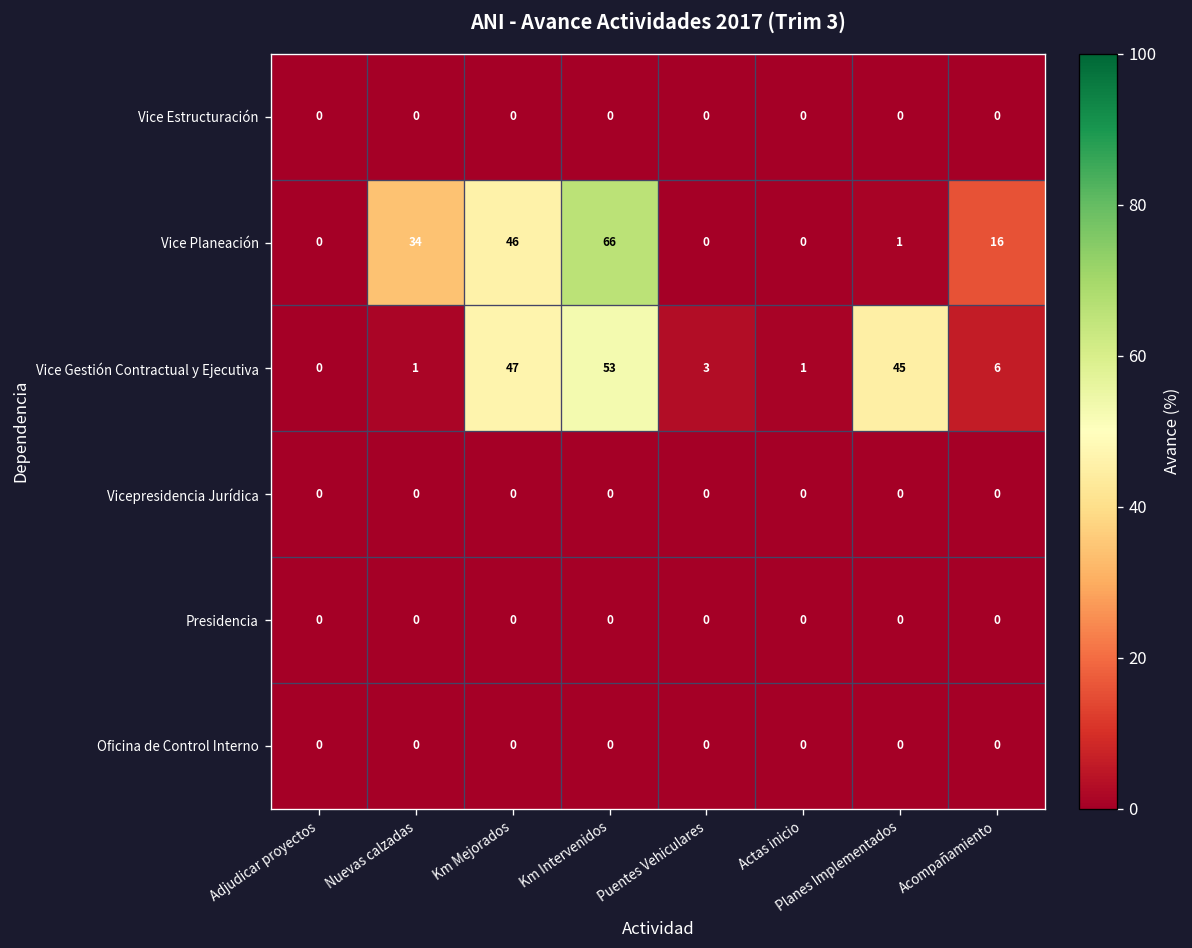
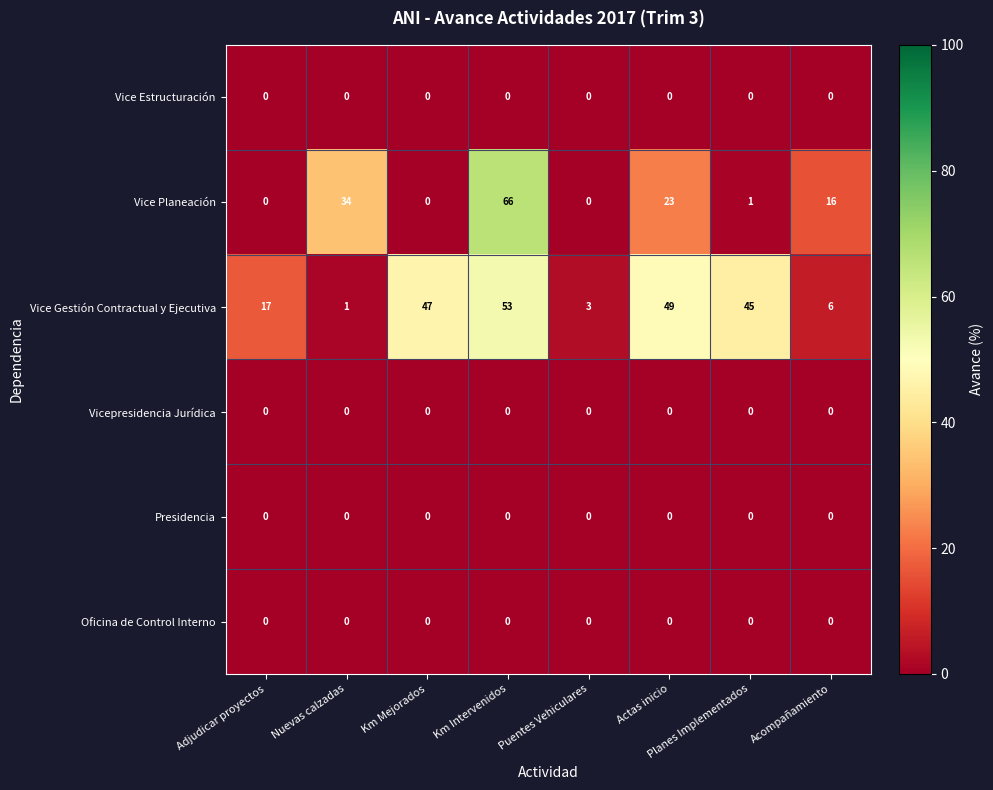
  {
    "Vice Estructuración": {
      "Adjudicar proyectos": 0,
      "Nuevas calzadas": 0,
      "Km Mejorados": 0,
      "Km Intervenidos": 0,
      "Puentes Vehiculares": 0,
      "Actas inicio": 0,
      "Planes Implementados": 0,
      "Acompañamiento": 0
    },
    "Vice Planeación": {
      "Adjudicar proyectos": 0,
      "Nuevas calzadas": 34,
-     "Km Mejorados": 46,
+     "Km Mejorados": 0,
      "Km Intervenidos": 66,
      "Puentes Vehiculares": 0,
-     "Actas inicio": 0,
+     "Actas inicio": 23,
      "Planes Implementados": 1,
      "Acompañamiento": 16
    },
    "Vice Gestión Contractual y Ejecutiva": {
-     "Adjudicar proyectos": 0,
+     "Adjudicar proyectos": 17,
      "Nuevas calzadas": 1,
      "Km Mejorados": 47,
      "Km Intervenidos": 53,
      "Puentes Vehiculares": 3,
-     "Actas inicio": 1,
+     "Actas inicio": 49,
      "Planes Implementados": 45,
      "Acompañamiento": 6
    },
    "Vicepresidencia Jurídica": {
      "Adjudicar proyectos": 0,
      "Nuevas calzadas": 0,
      "Km Mejorados": 0,
      "Km Intervenidos": 0,
      "Puentes Vehiculares": 0,
      "Actas inicio": 0,
      "Planes Implementados": 0,
      "Acompañamiento": 0
    },
    "Presidencia": {
      "Adjudicar proyectos": 0,
      "Nuevas calzadas": 0,
      "Km Mejorados": 0,
      "Km Intervenidos": 0,
      "Puentes Vehiculares": 0,
      "Actas inicio": 0,
      "Planes Implementados": 0,
      "Acompañamiento": 0
    },
    "Oficina de Control Interno": {
      "Adjudicar proyectos": 0,
      "Nuevas calzadas": 0,
      "Km Mejorados": 0,
      "Km Intervenidos": 0,
      "Puentes Vehiculares": 0,
      "Actas inicio": 0,
      "Planes Implementados": 0,
      "Acompañamiento": 0
    }
  }
